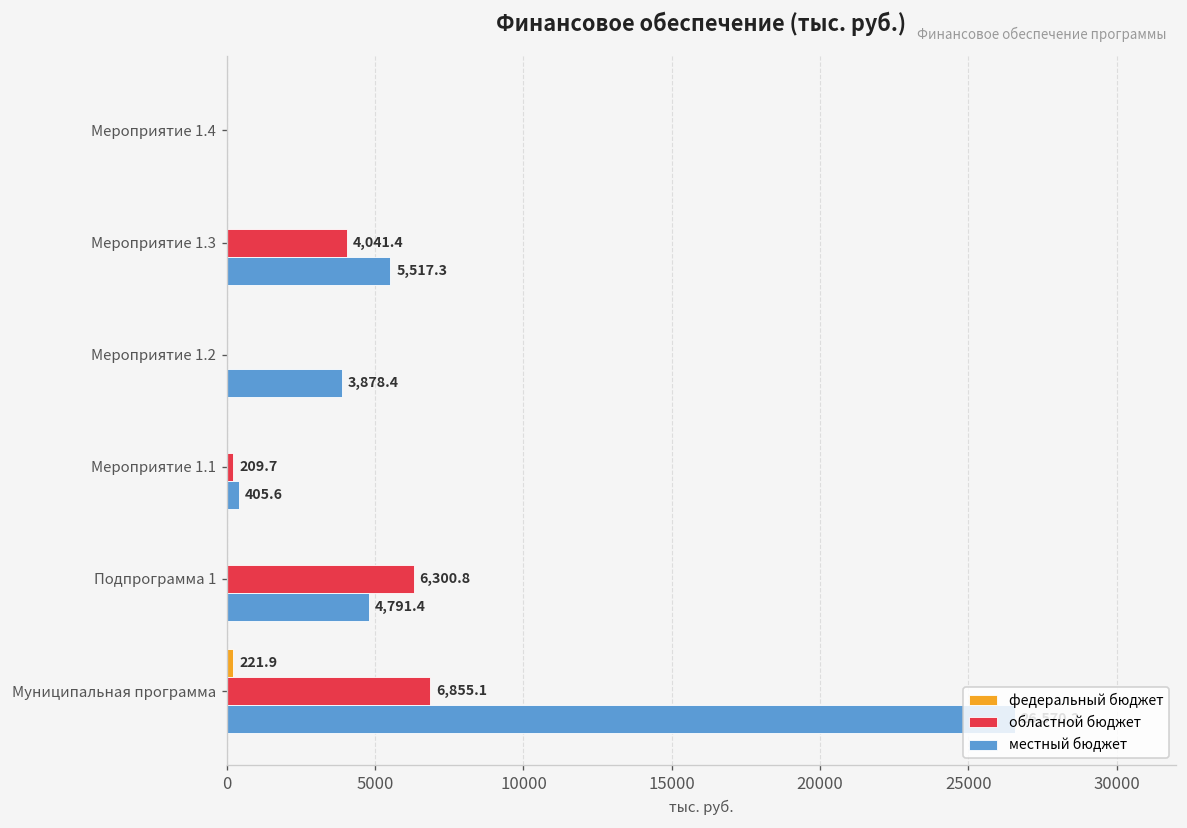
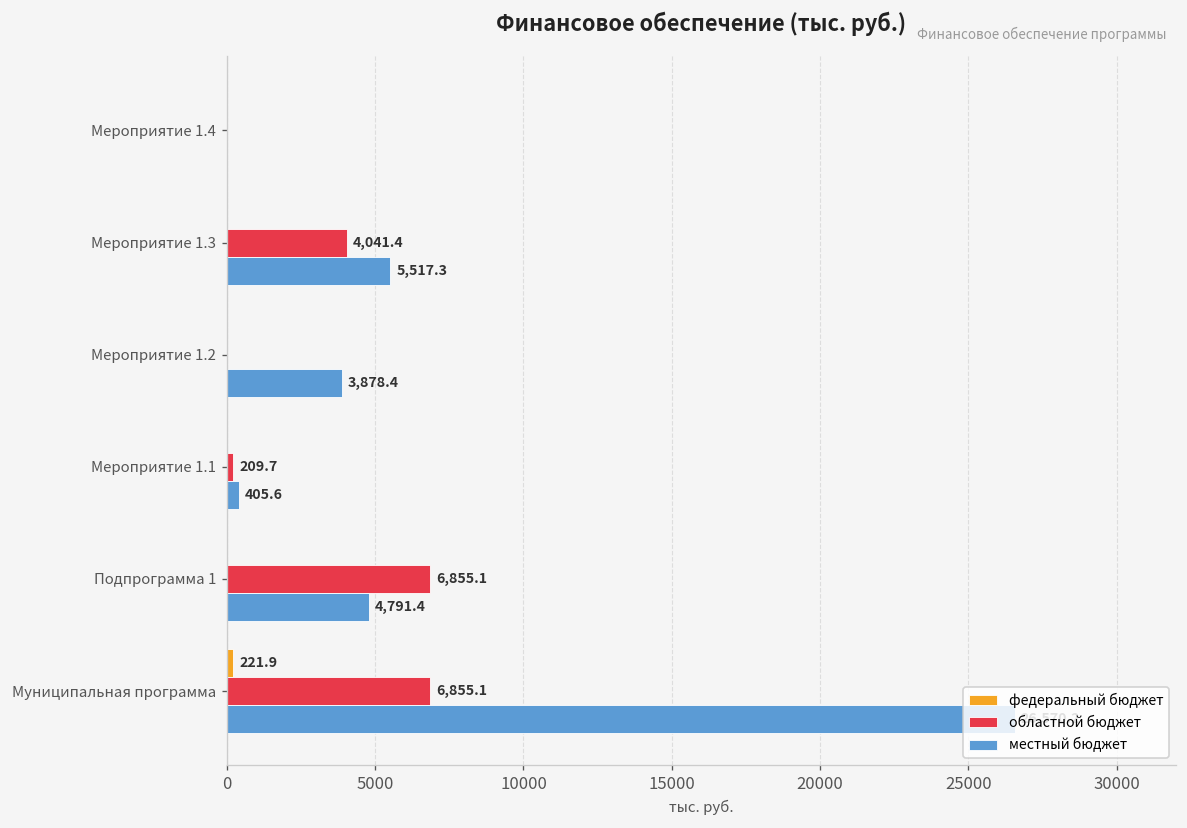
  {
    "федеральный бюджет": {
      "Муниципальная программа": "221.9"
    },
    "областной бюджет": {
      "Мероприятие 1.3": "4,041.4",
      "Мероприятие 1.1": "209.7",
-     "Подпрограмма 1": "6,300.8",
+     "Подпрограмма 1": "6,855.1",
      "Муниципальная программа": "6,855.1"
    },
    "местный бюджет": {
      "Мероприятие 1.3": "5,517.3",
      "Мероприятие 1.2": "3,878.4",
      "Мероприятие 1.1": "405.6",
      "Подпрограмма 1": "4,791.4"
    }
  }
